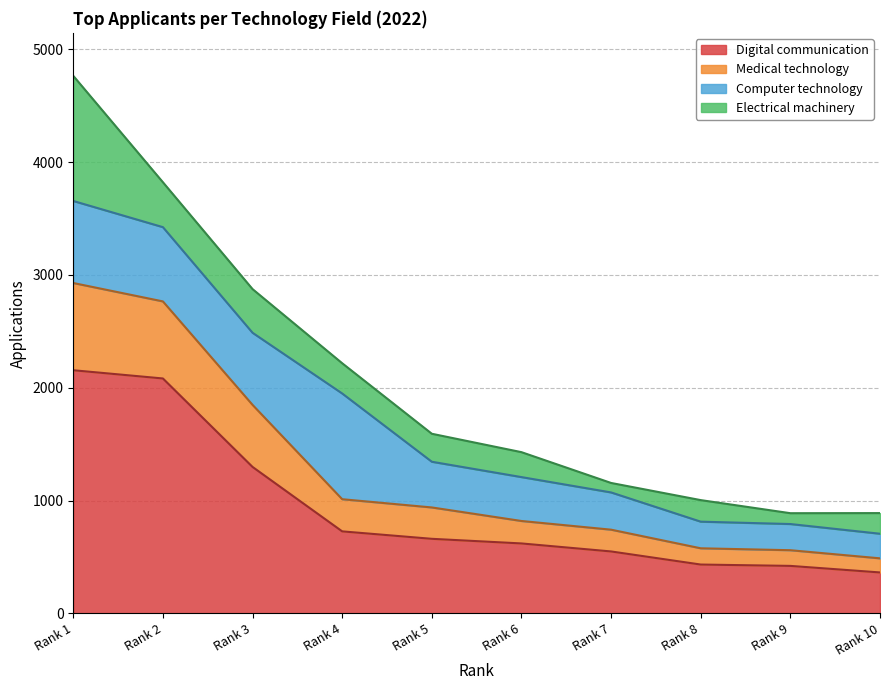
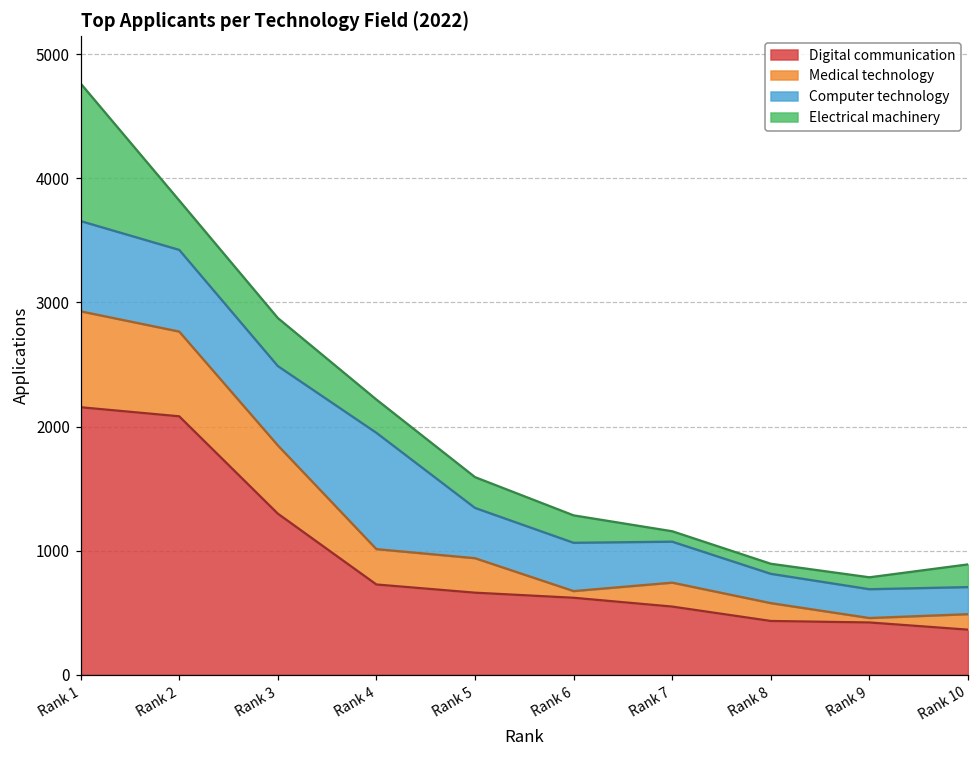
  {
    "Digital communication": {
      "Rank 1": 2160,
      "Rank 2": 2080,
      "Rank 3": 1300,
      "Rank 4": 730,
      "Rank 5": 660,
      "Rank 6": 620,
      "Rank 7": 550,
      "Rank 8": 430,
      "Rank 9": 420,
      "Rank 10": 360
    },
    "Medical technology": {
      "Rank 1": 770,
      "Rank 2": 680,
      "Rank 3": 550,
      "Rank 4": 290,
      "Rank 5": 280,
-     "Rank 6": 200,
+     "Rank 6": 50,
      "Rank 7": 190,
      "Rank 8": 140,
-     "Rank 9": 140,
+     "Rank 9": 40,
      "Rank 10": 130
    },
    "Computer technology": {
      "Rank 1": 730,
      "Rank 2": 660,
      "Rank 3": 640,
      "Rank 4": 940,
      "Rank 5": 410,
      "Rank 6": 390,
      "Rank 7": 330,
      "Rank 8": 240,
      "Rank 9": 230,
      "Rank 10": 220
    },
    "Electrical machinery": {
      "Rank 1": 1110,
      "Rank 2": 400,
      "Rank 3": 390,
      "Rank 4": 270,
      "Rank 5": 250,
      "Rank 6": 220,
      "Rank 7": 80,
-     "Rank 8": 190,
+     "Rank 8": 80,
      "Rank 9": 100,
      "Rank 10": 180
    }
  }
